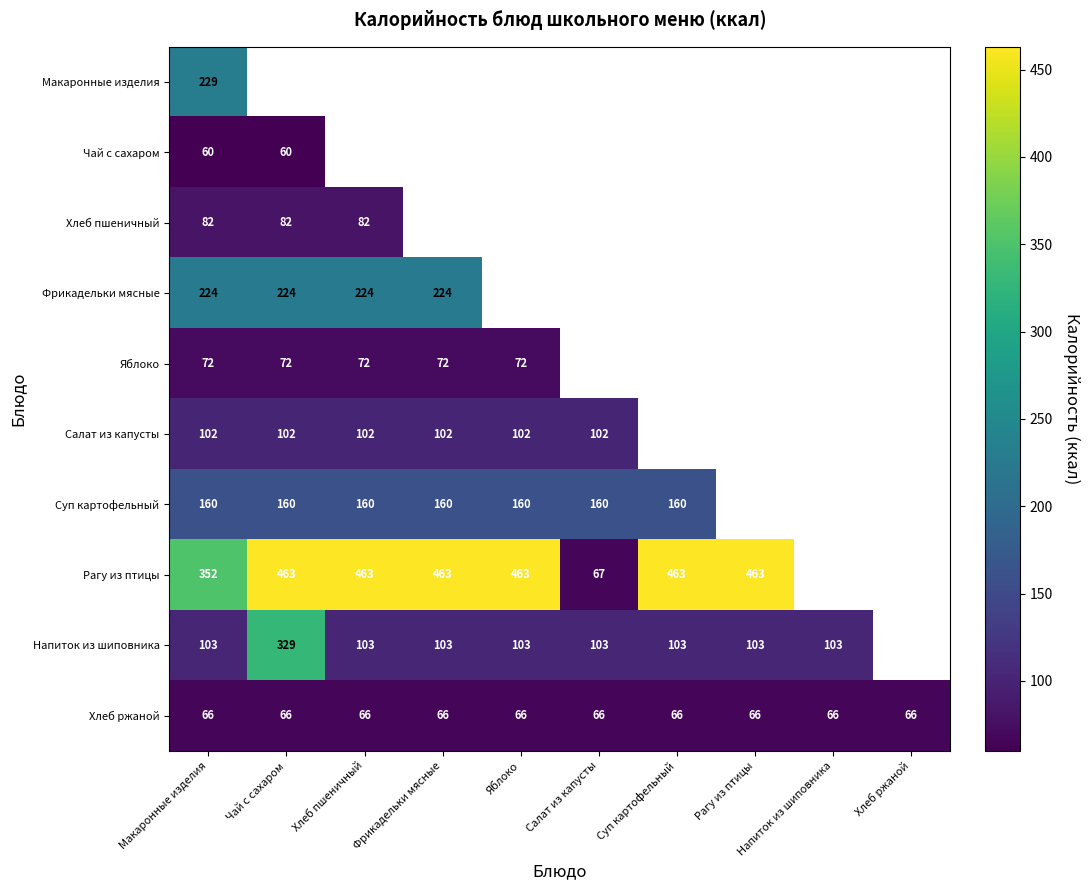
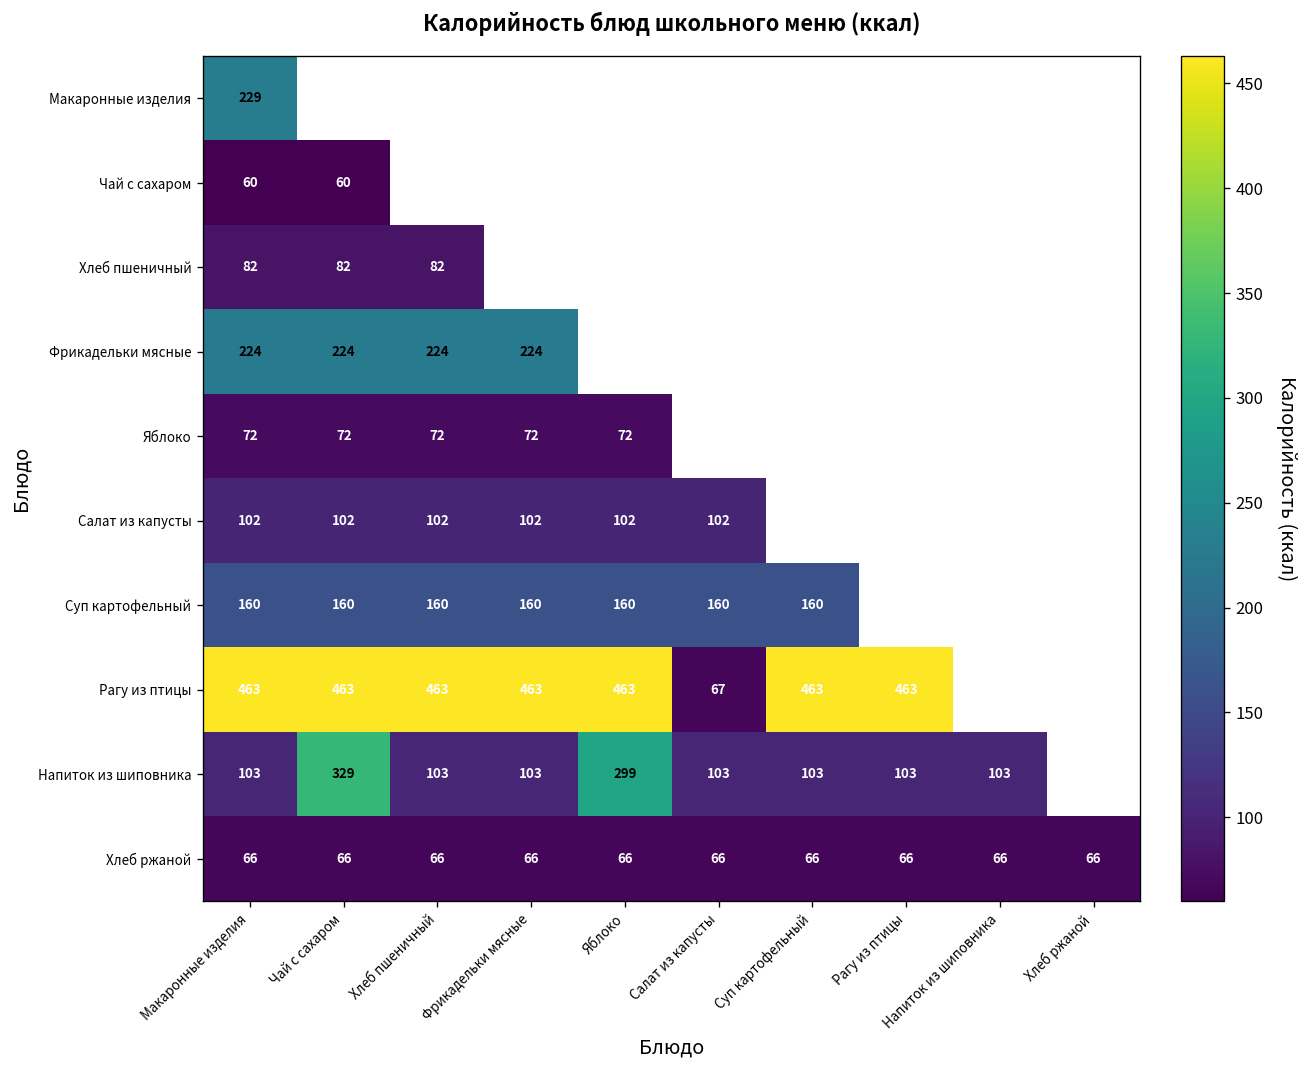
  {
    "Макаронные изделия": {
      "Макаронные изделия": 229
    },
    "Чай с сахаром": {
      "Макаронные изделия": 60,
      "Чай с сахаром": 60
    },
    "Хлеб пшеничный": {
      "Макаронные изделия": 82,
      "Чай с сахаром": 82,
      "Хлеб пшеничный": 82
    },
    "Фрикадельки мясные": {
      "Макаронные изделия": 224,
      "Чай с сахаром": 224,
      "Хлеб пшеничный": 224,
      "Фрикадельки мясные": 224
    },
    "Яблоко": {
      "Макаронные изделия": 72,
      "Чай с сахаром": 72,
      "Хлеб пшеничный": 72,
      "Фрикадельки мясные": 72,
      "Яблоко": 72
    },
    "Салат из капусты": {
      "Макаронные изделия": 102,
      "Чай с сахаром": 102,
      "Хлеб пшеничный": 102,
      "Фрикадельки мясные": 102,
      "Яблоко": 102,
      "Салат из капусты": 102
    },
    "Суп картофельный": {
      "Макаронные изделия": 160,
      "Чай с сахаром": 160,
      "Хлеб пшеничный": 160,
      "Фрикадельки мясные": 160,
      "Яблоко": 160,
      "Салат из капусты": 160,
      "Суп картофельный": 160
    },
    "Рагу из птицы": {
-     "Макаронные изделия": 352,
+     "Макаронные изделия": 463,
      "Чай с сахаром": 463,
      "Хлеб пшеничный": 463,
      "Фрикадельки мясные": 463,
      "Яблоко": 463,
      "Салат из капусты": 67,
      "Суп картофельный": 463,
      "Рагу из птицы": 463
    },
    "Напиток из шиповника": {
      "Макаронные изделия": 103,
      "Чай с сахаром": 329,
      "Хлеб пшеничный": 103,
      "Фрикадельки мясные": 103,
-     "Яблоко": 103,
+     "Яблоко": 299,
      "Салат из капусты": 103,
      "Суп картофельный": 103,
      "Рагу из птицы": 103,
      "Напиток из шиповника": 103
    },
    "Хлеб ржаной": {
      "Макаронные изделия": 66,
      "Чай с сахаром": 66,
      "Хлеб пшеничный": 66,
      "Фрикадельки мясные": 66,
      "Яблоко": 66,
      "Салат из капусты": 66,
      "Суп картофельный": 66,
      "Рагу из птицы": 66,
      "Напиток из шиповника": 66,
      "Хлеб ржаной": 66
    }
  }
